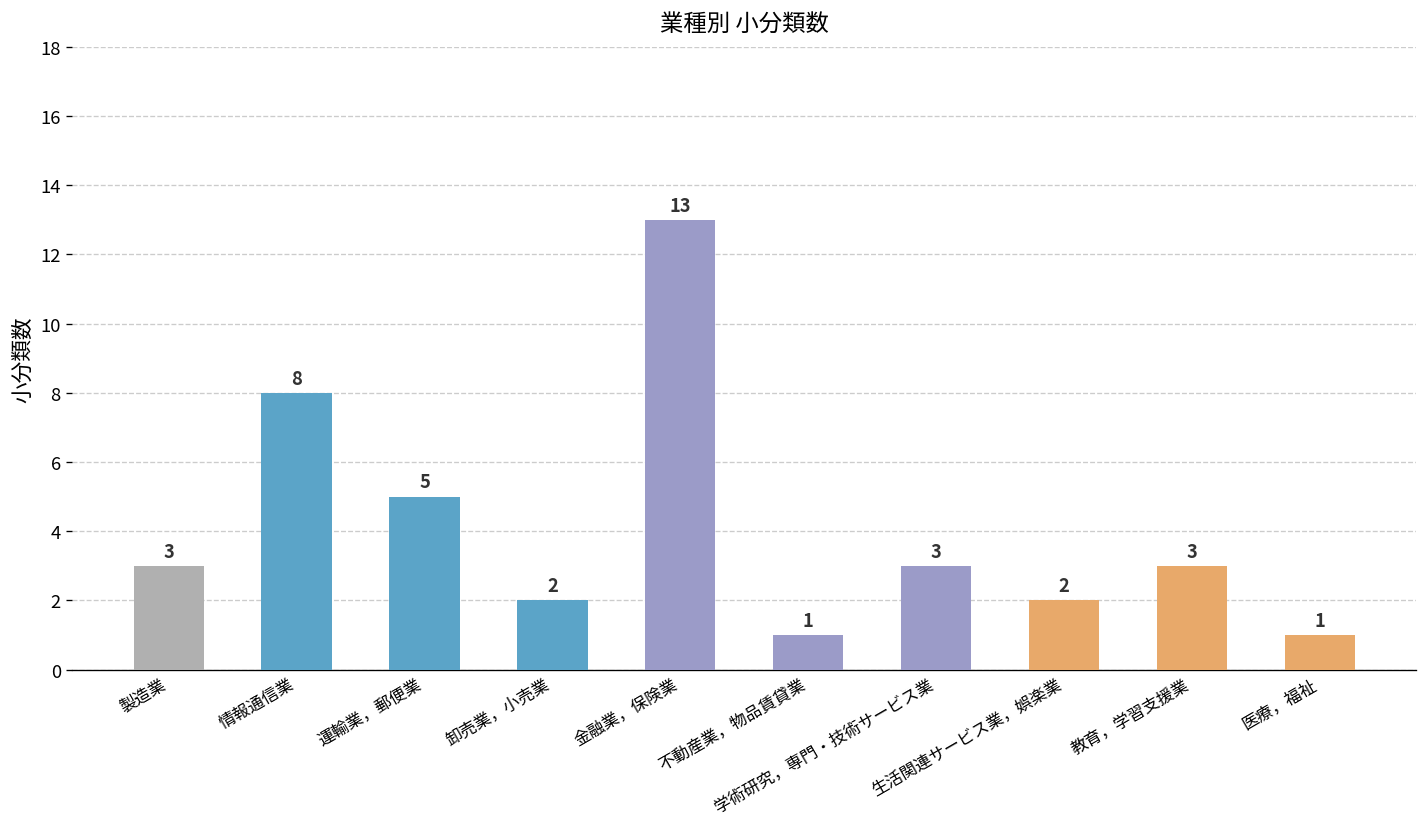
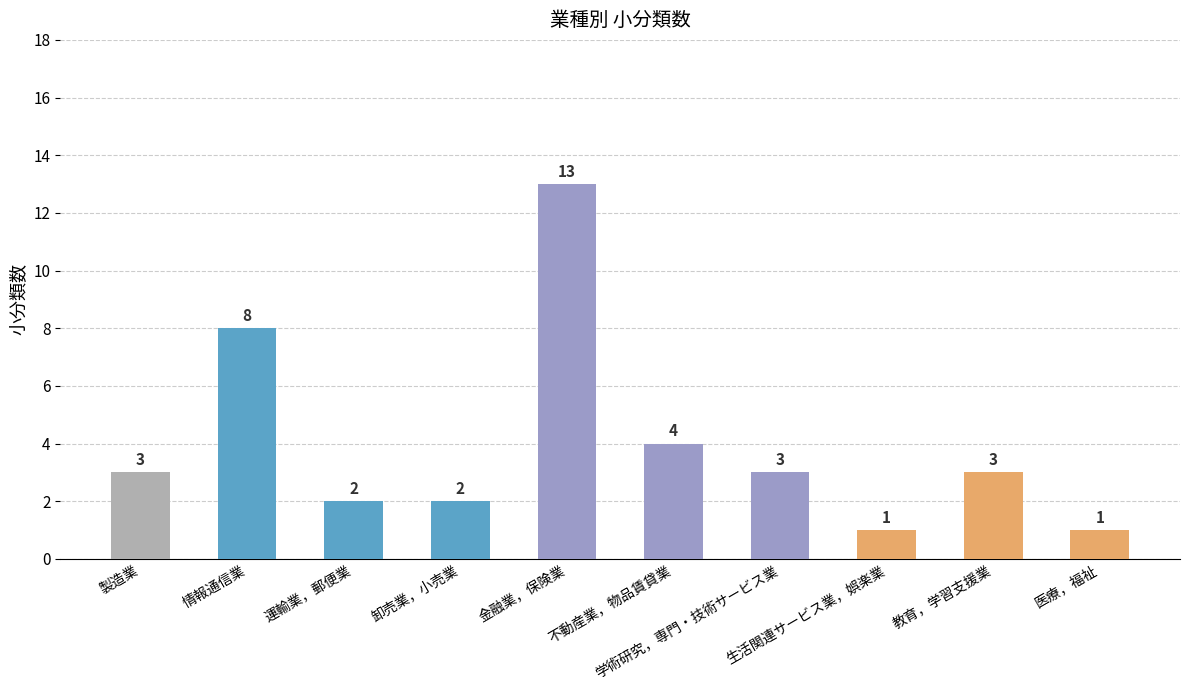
  {
    "製造業": 3,
    "情報通信業": 8,
-   "運輸業，郵便業": 5,
+   "運輸業，郵便業": 2,
    "卸売業，小売業": 2,
    "金融業，保険業": 13,
-   "不動産業，物品賃貸業": 1,
+   "不動産業，物品賃貸業": 4,
    "学術研究，専門・技術サービス業": 3,
-   "生活関連サービス業，娯楽業": 2,
+   "生活関連サービス業，娯楽業": 1,
    "教育，学習支援業": 3,
    "医療，福祉": 1
  }
